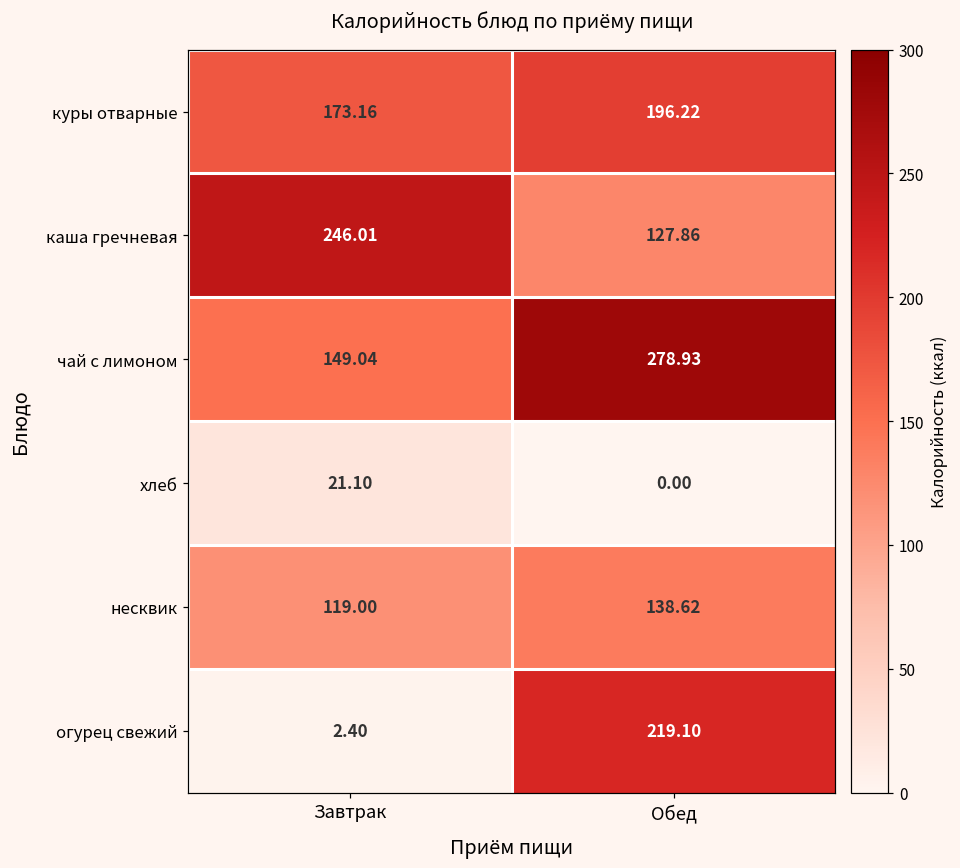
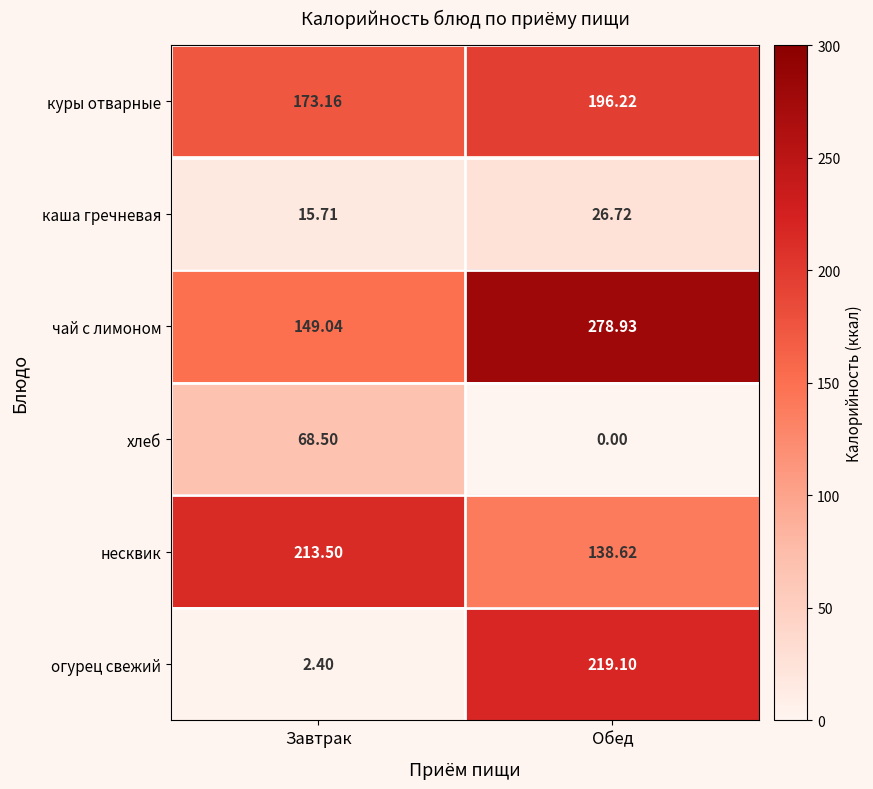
  {
    "куры отварные": {
      "Завтрак": 173.16,
      "Обед": 196.22
    },
    "каша гречневая": {
-     "Завтрак": 246.01,
-     "Обед": 127.86
+     "Завтрак": 15.71,
+     "Обед": 26.72
    },
    "чай с лимоном": {
      "Завтрак": 149.04,
      "Обед": 278.93
    },
    "хлеб": {
-     "Завтрак": 21.10,
+     "Завтрак": 68.50,
      "Обед": 0.00
    },
    "несквик": {
-     "Завтрак": 119.00,
+     "Завтрак": 213.50,
      "Обед": 138.62
    },
    "огурец свежий": {
      "Завтрак": 2.40,
      "Обед": 219.10
    }
  }
